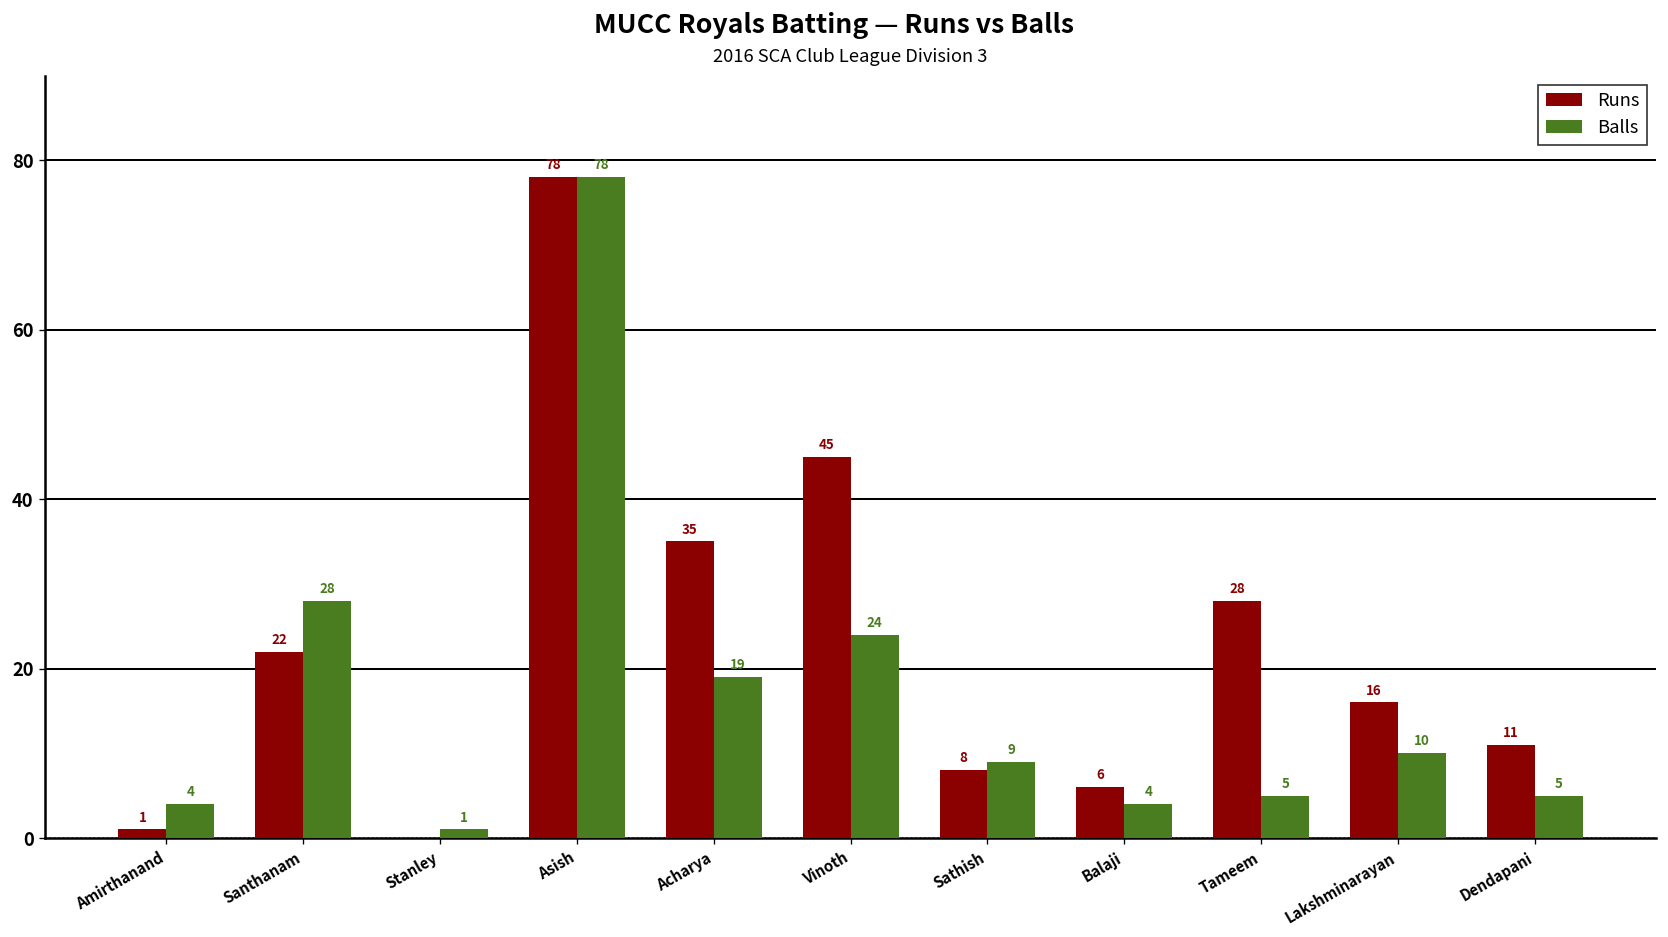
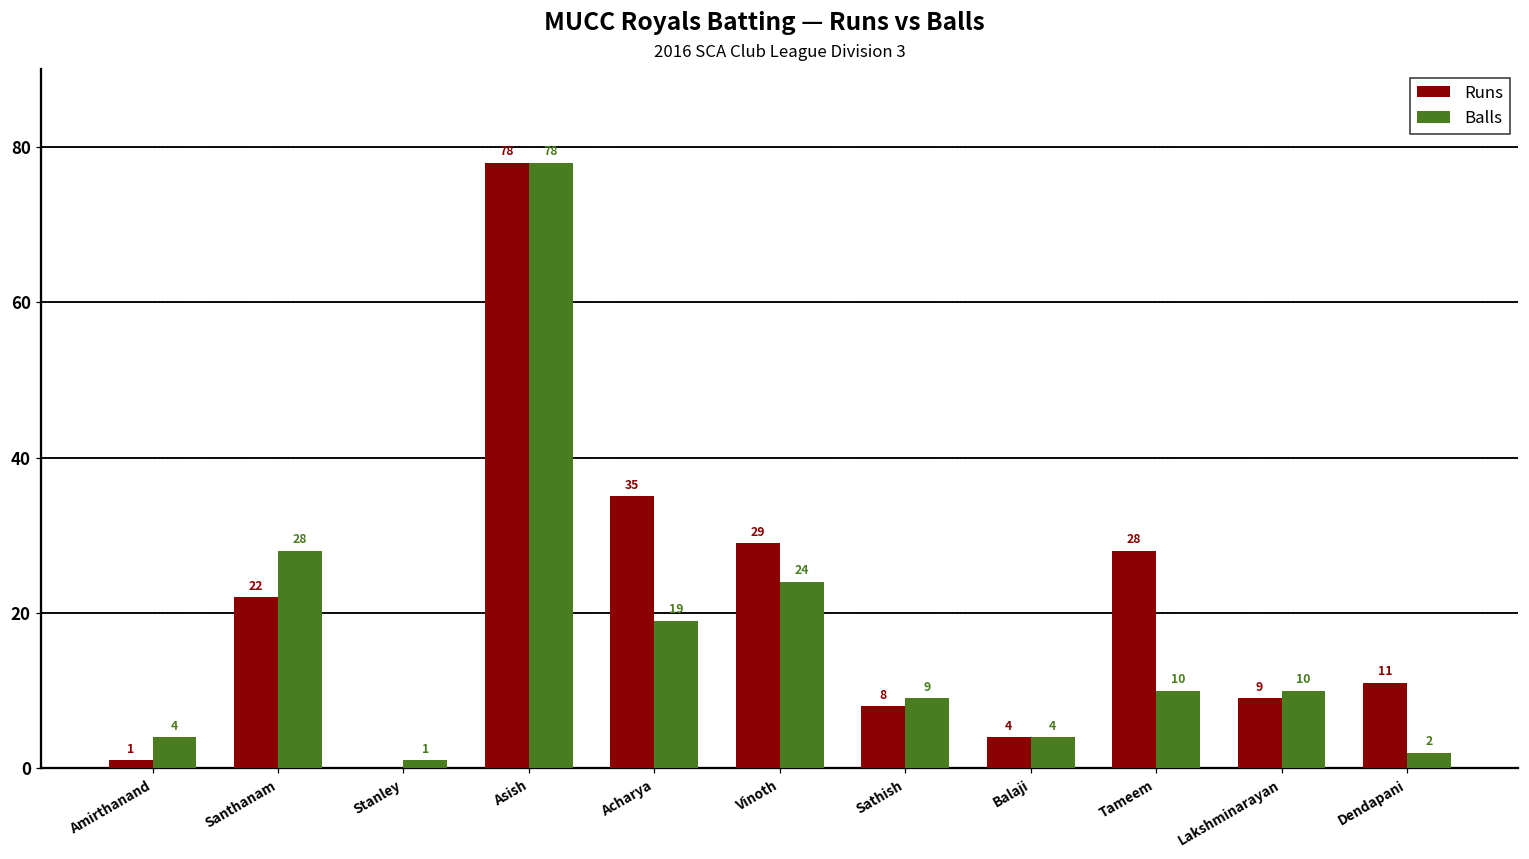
  {
    "Runs": {
      "Amirthanand": 1,
      "Santhanam": 22,
      "Asish": 78,
      "Acharya": 35,
-     "Vinoth": 45,
+     "Vinoth": 29,
      "Sathish": 8,
-     "Balaji": 6,
+     "Balaji": 4,
      "Tameem": 28,
-     "Lakshminarayan": 16,
+     "Lakshminarayan": 9,
      "Dendapani": 11
    },
    "Balls": {
      "Amirthanand": 4,
      "Santhanam": 28,
      "Stanley": 1,
      "Asish": 78,
      "Acharya": 19,
      "Vinoth": 24,
      "Sathish": 9,
      "Balaji": 4,
-     "Tameem": 5,
+     "Tameem": 10,
      "Lakshminarayan": 10,
-     "Dendapani": 5
+     "Dendapani": 2
    }
  }
